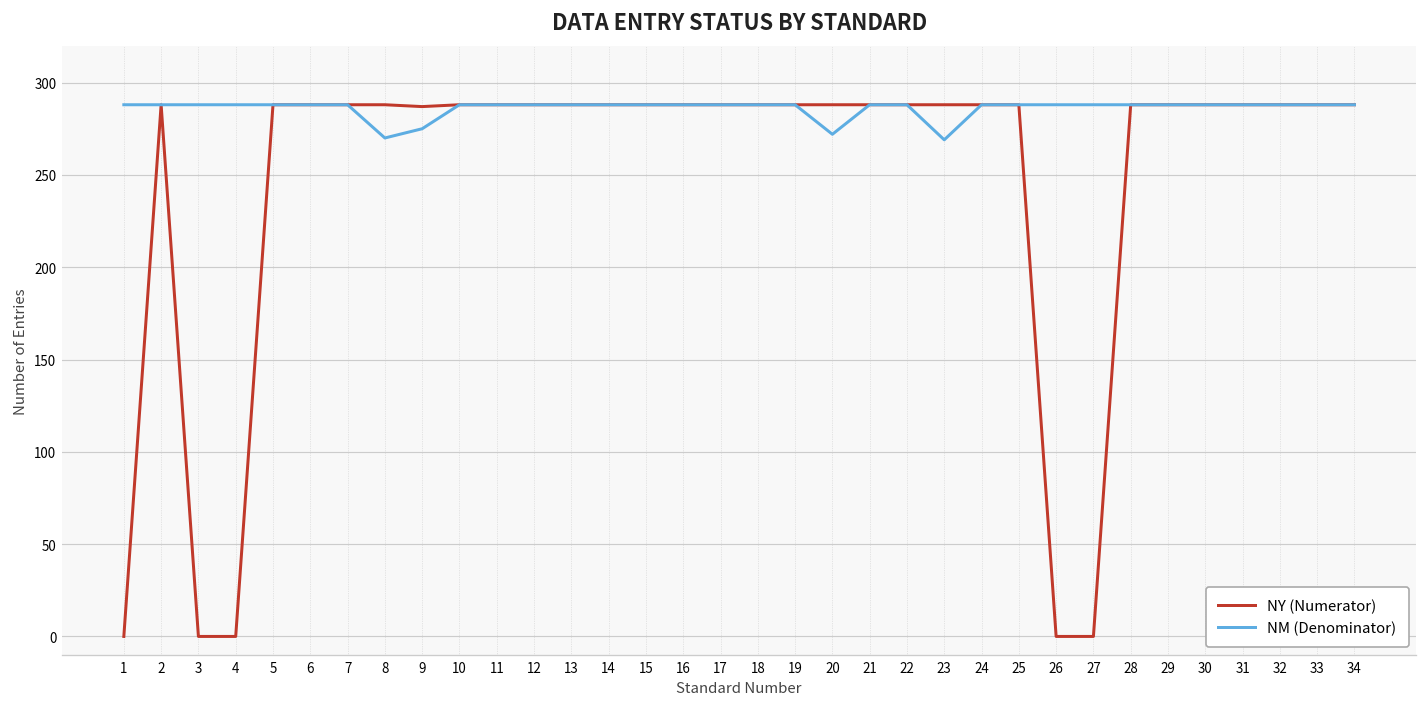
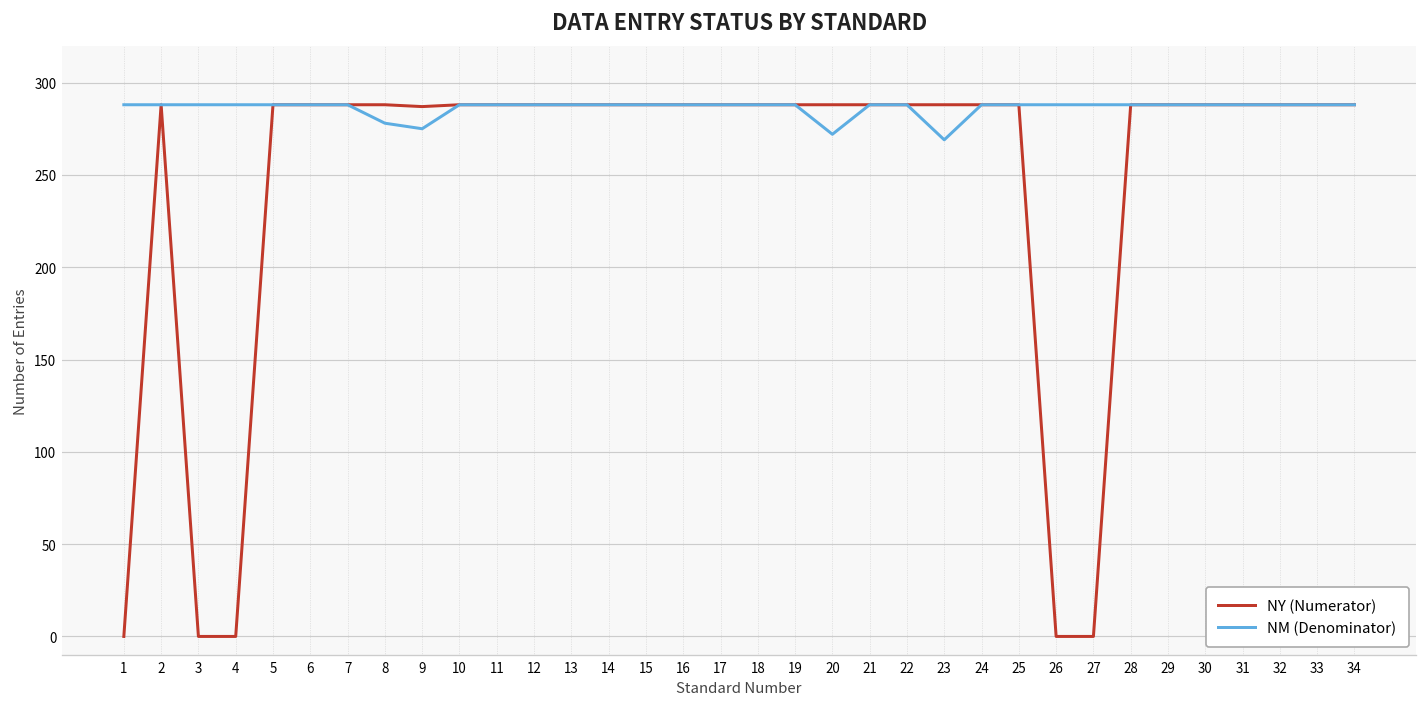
  {
    "NY (Numerator)": {
      "1": 0,
      "3": 0,
      "4": 0,
      "8": 288,
      "9": 287,
      "20": 288,
      "23": 288,
      "26": 0,
      "27": 0
    },
    "NM (Denominator)": {
      "1": 288,
      "3": 288,
      "4": 288,
-     "8": 270,
+     "8": 278,
      "9": 275,
      "20": 272,
      "23": 269,
      "26": 288,
      "27": 288
    }
  }
